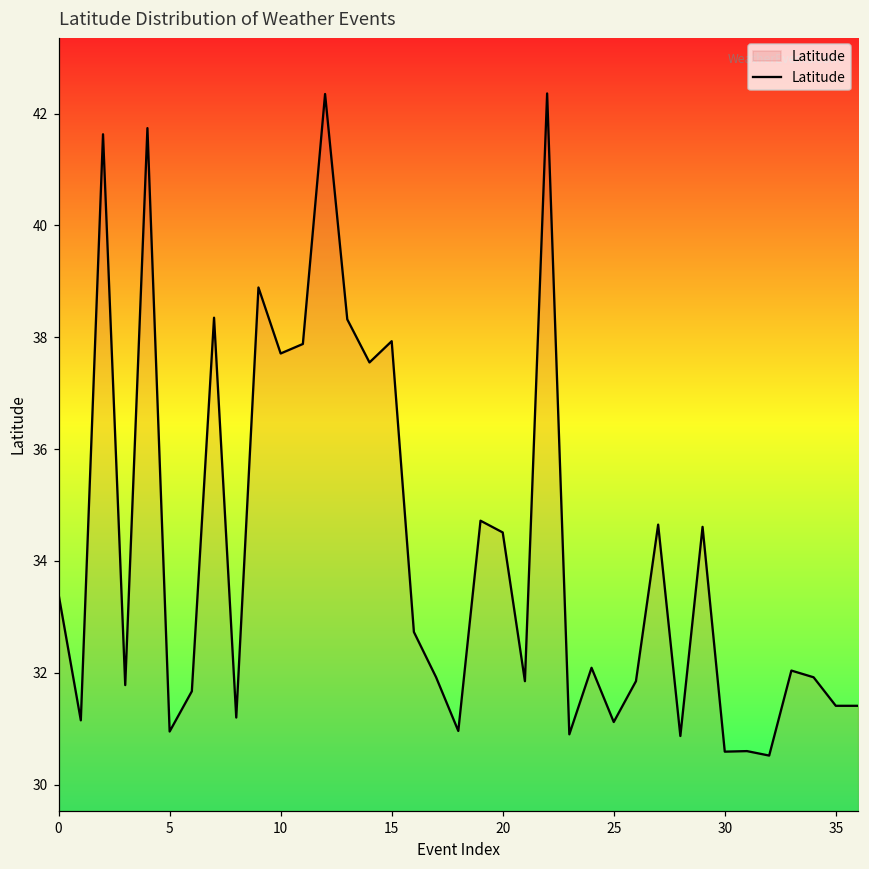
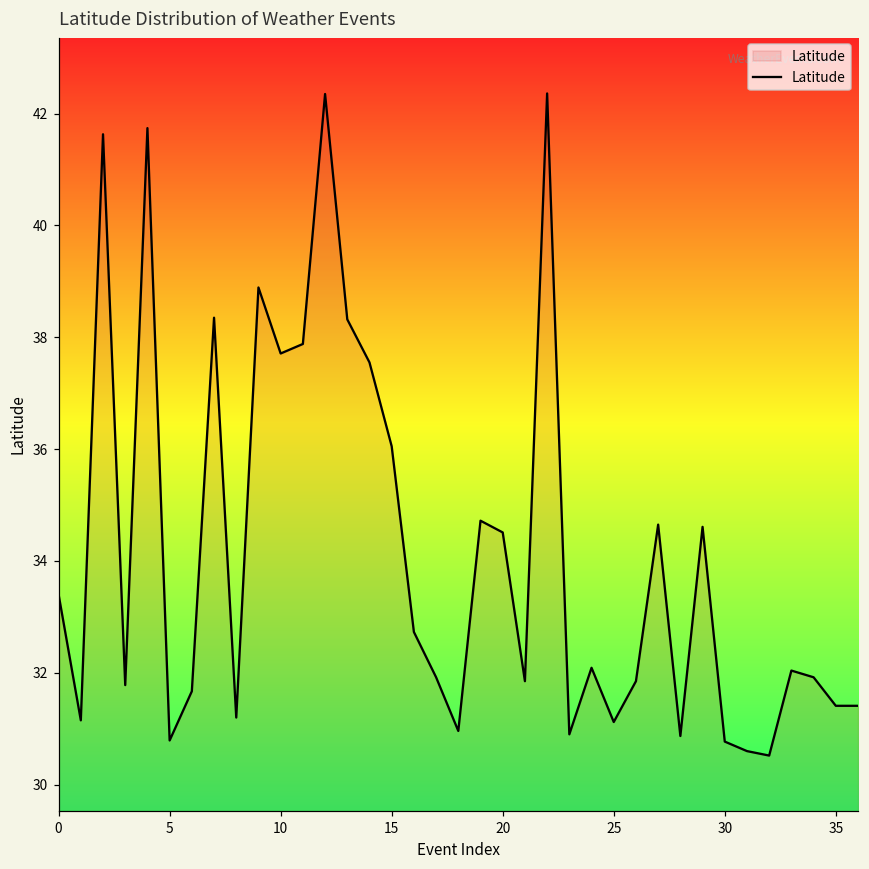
  {
    "0": 33.4,
-   "5": 31.0,
+   "5": 30.8,
    "10": 37.7,
-   "15": 37.9,
+   "15": 36.1,
    "20": 34.5,
    "25": 31.1,
-   "30": 30.6,
+   "30": 30.8,
    "35": 31.4
  }
